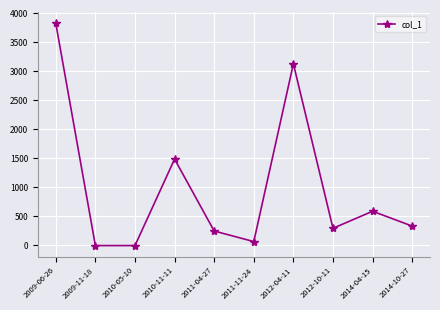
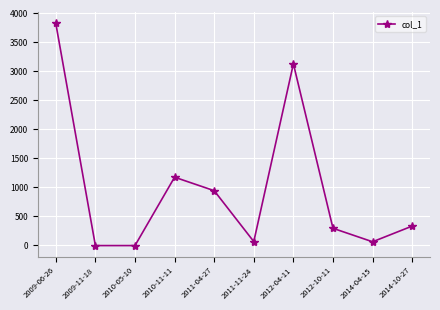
  {
    "2009-06-26": 3800,
    "2009-11-18": 0,
    "2010-05-10": 0,
-   "2010-11-11": 1500,
-   "2011-04-27": 200,
+   "2010-11-11": 1200,
+   "2011-04-27": 900,
    "2011-11-24": 100,
    "2012-04-11": 3100,
    "2012-10-11": 300,
-   "2014-04-15": 600,
+   "2014-04-15": 100,
    "2014-10-27": 300
  }
